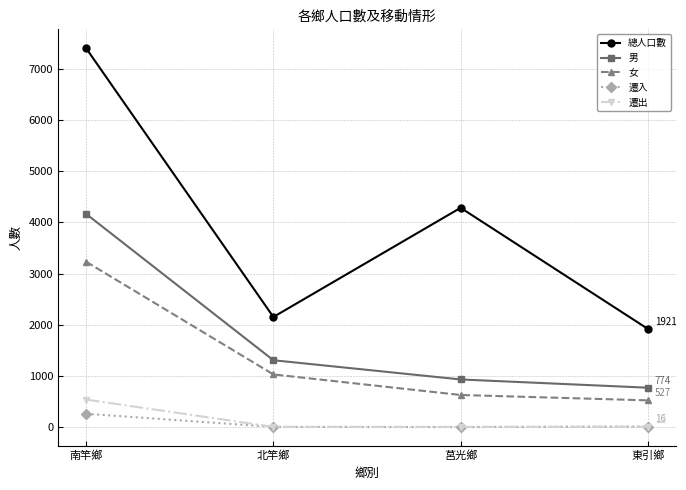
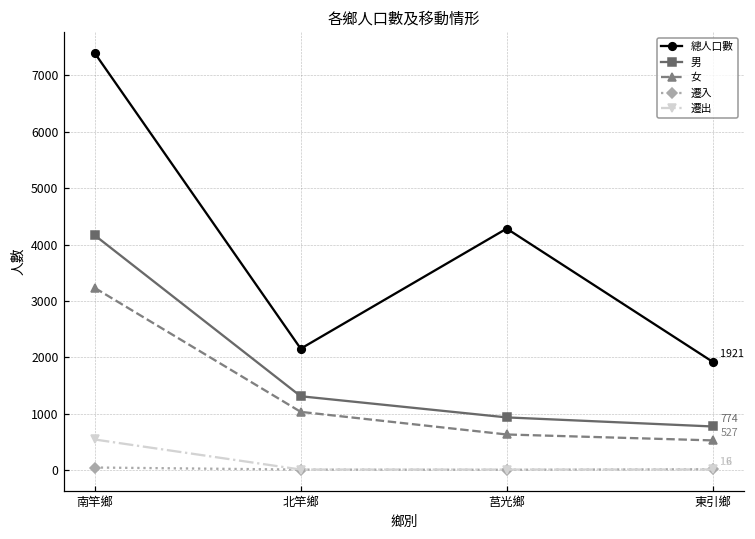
  {
    "總人口數": {
      "東引鄉": 1921
    },
    "遷入": {
-     "南竿鄉": 300
+     "南竿鄉": 0
    },
    "遷出": {
      "南竿鄉": 500
    }
  }
